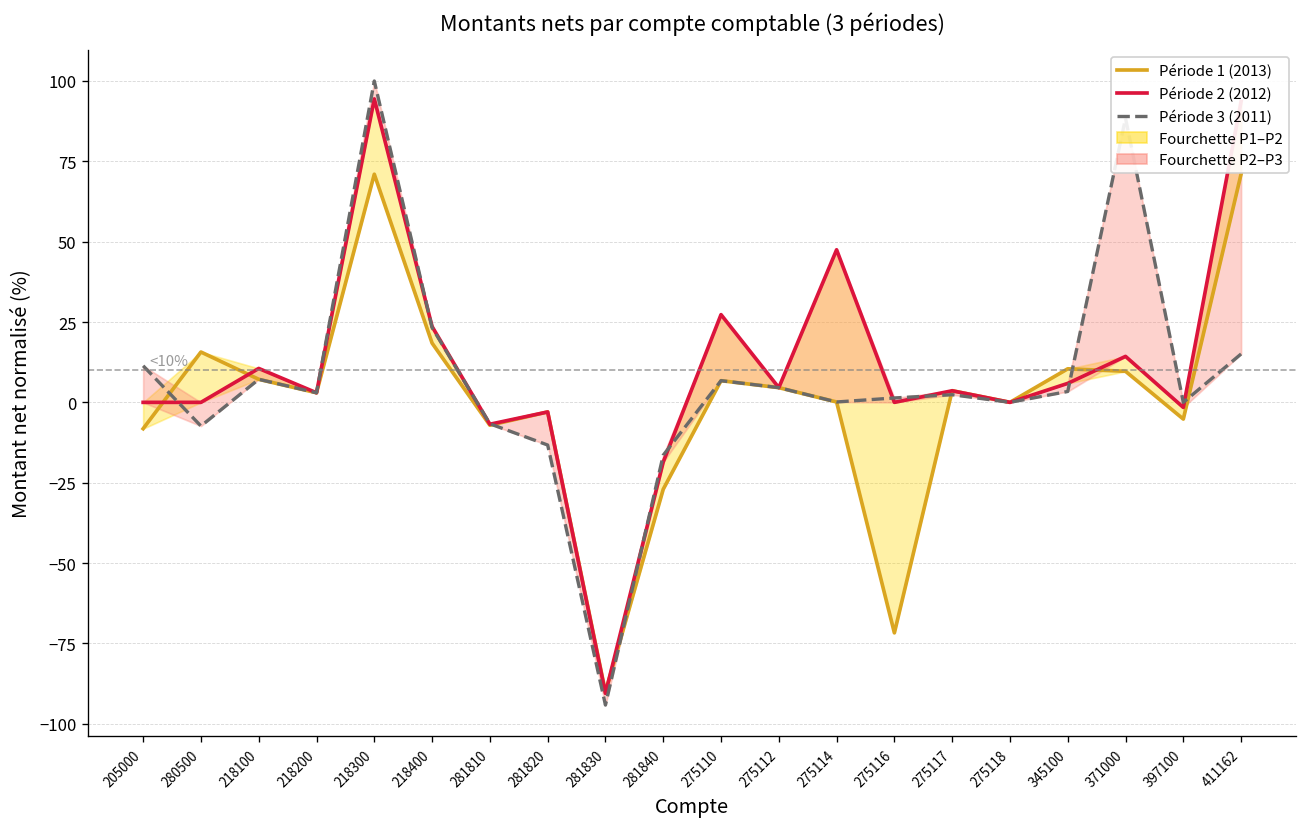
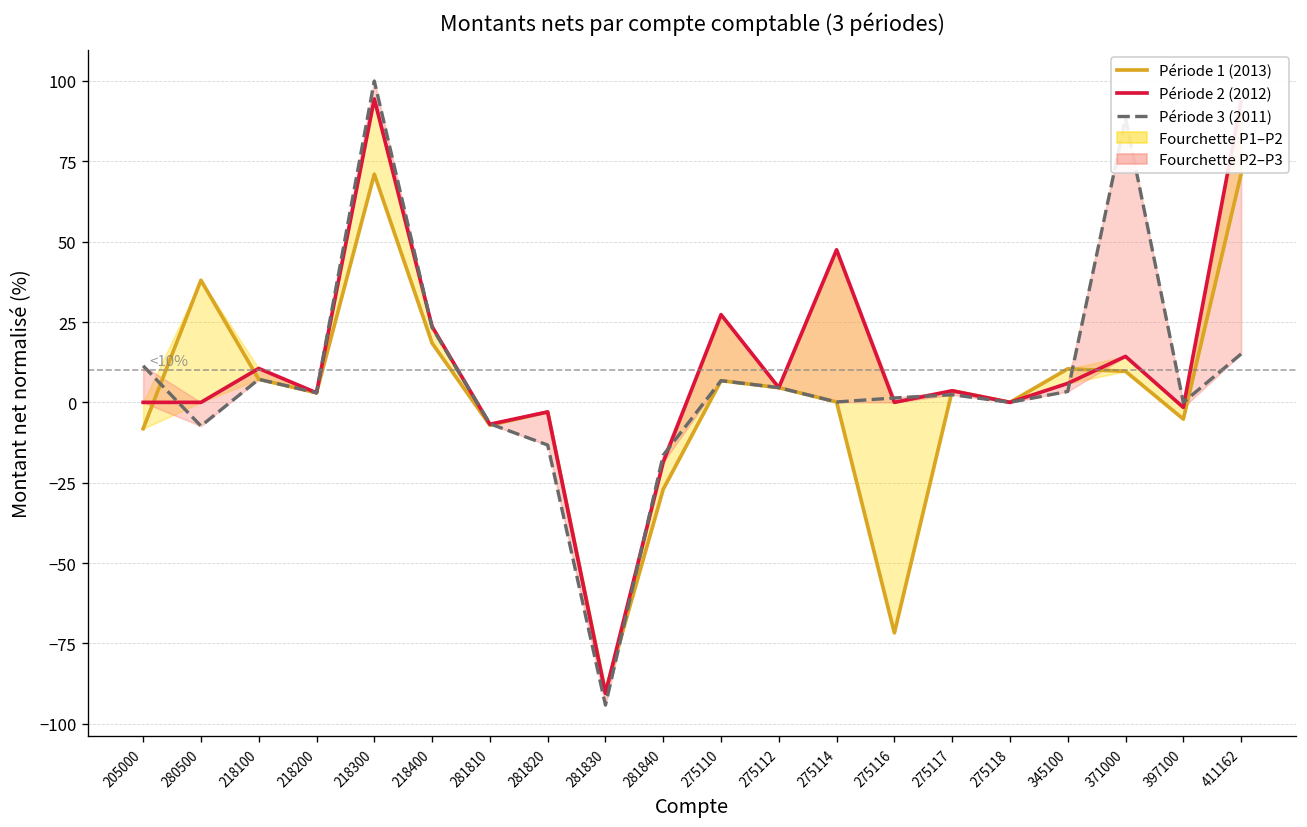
  {
    "Période 1 (2013)": {
      "205000": -8,
-     "280500": 16,
+     "280500": 38,
      "218300": 71,
      "218400": 18,
      "281840": -27,
      "275116": -72,
      "371000": 10,
      "397100": -5
    },
    "Période 3 (2011)": {
      "280500": -7,
      "281820": -13,
      "281830": -94,
      "275117": 2,
      "345100": 3,
      "411162": 15
    }
  }
